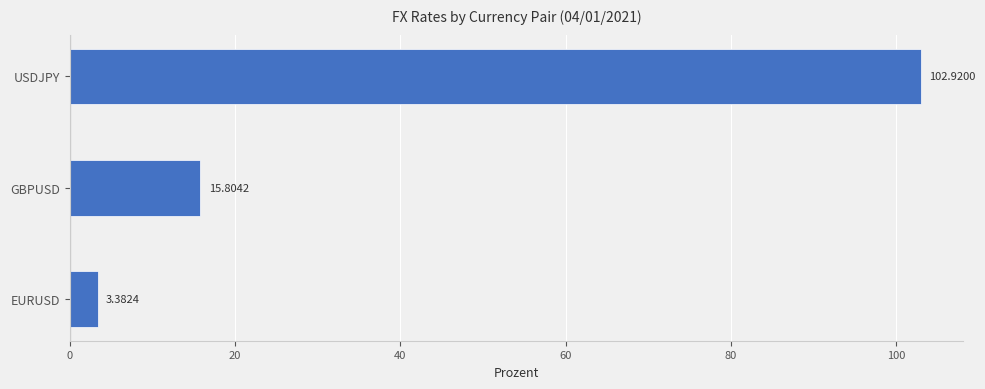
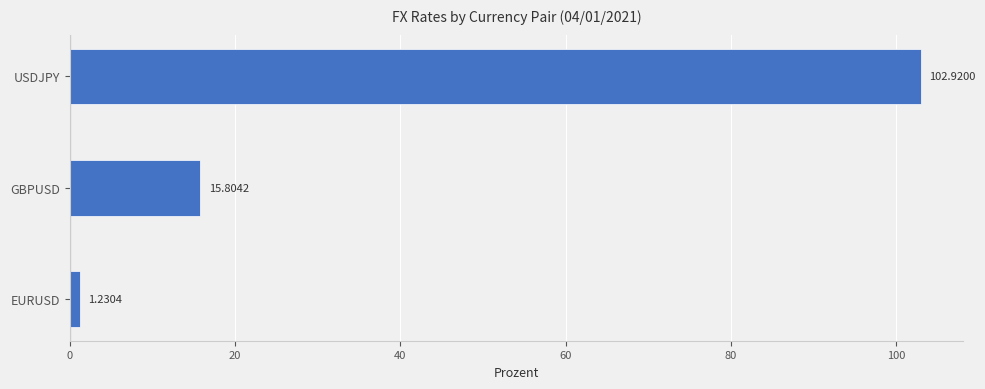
  {
    "USDJPY": 102.9200,
    "GBPUSD": 15.8042,
-   "EURUSD": 3.3824
+   "EURUSD": 1.2304
  }
